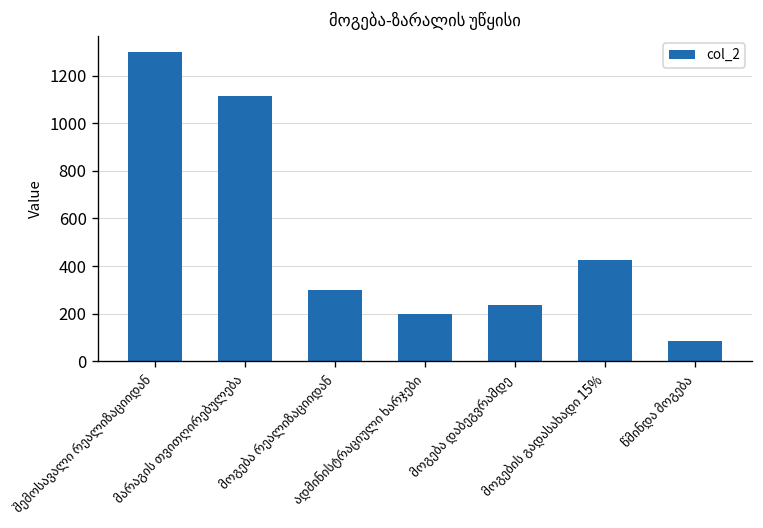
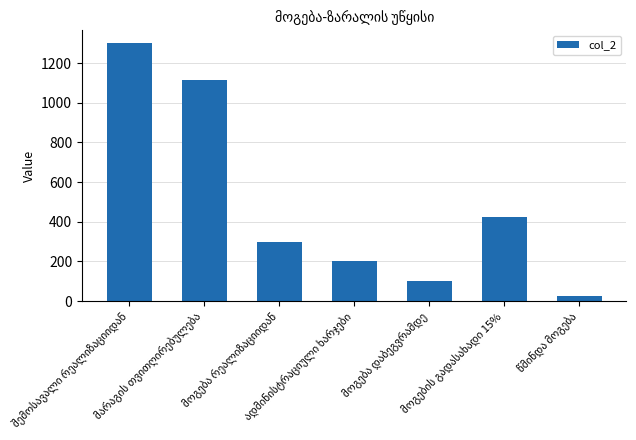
  {
    "შემოსავალი რეალიზაციიდან": 1300,
    "მარაგის თვითღირებულება": 1110,
    "მოგება რეალიზაციიდან": 300,
    "ადმინისტრაციული ხარჯები": 200,
-   "მოგება დაბეგვრამდე": 240,
+   "მოგება დაბეგვრამდე": 100,
    "მოგების გადასახადი 15%": 420,
-   "წმინდა მოგება": 90
+   "წმინდა მოგება": 30
  }
